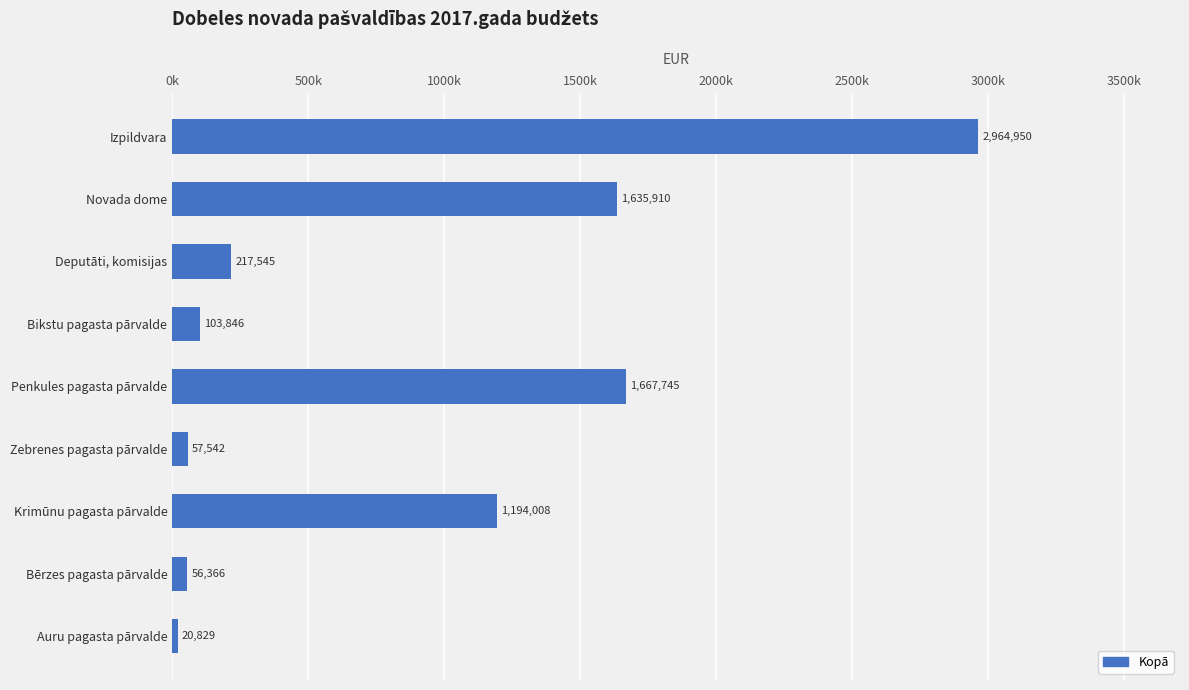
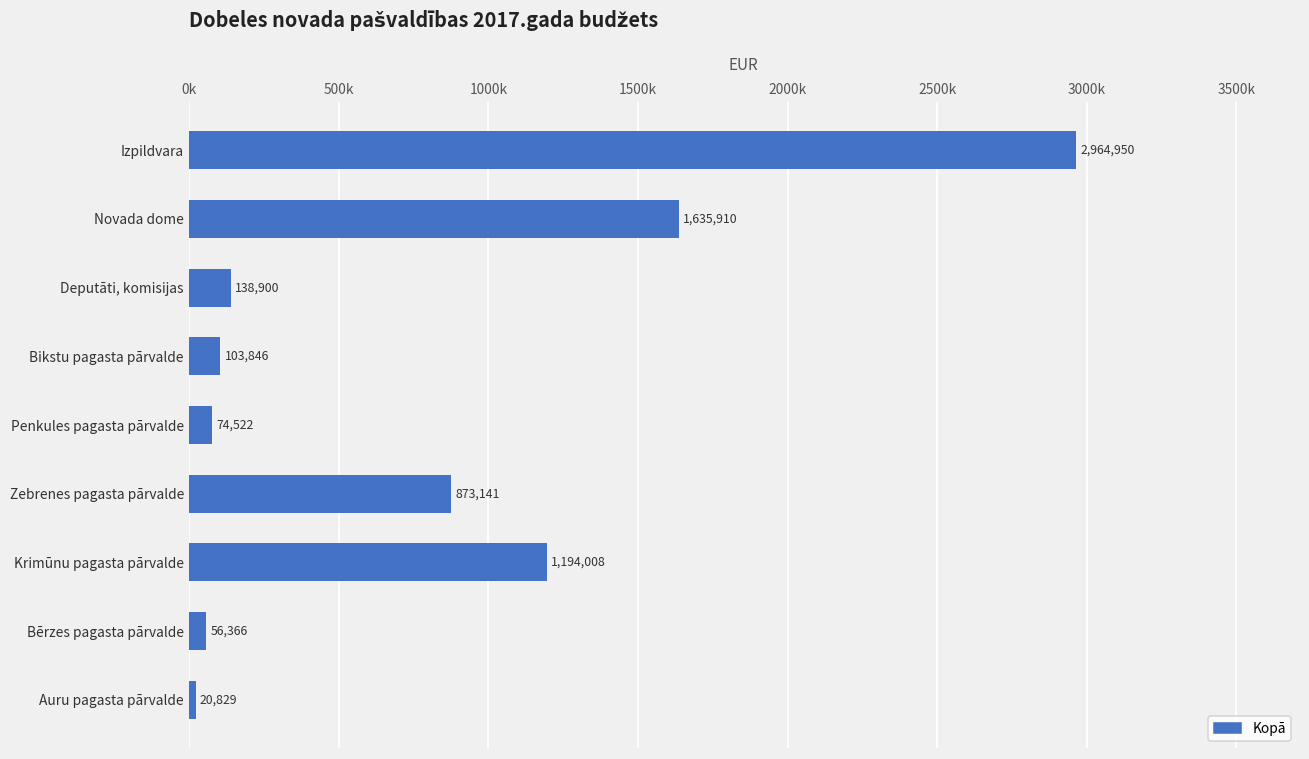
  {
    "Izpildvara": "2,964,950",
    "Novada dome": "1,635,910",
-   "Deputāti, komisijas": "217,545",
+   "Deputāti, komisijas": "138,900",
    "Bikstu pagasta pārvalde": "103,846",
-   "Penkules pagasta pārvalde": "1,667,745",
-   "Zebrenes pagasta pārvalde": "57,542",
+   "Penkules pagasta pārvalde": "74,522",
+   "Zebrenes pagasta pārvalde": "873,141",
    "Krimūnu pagasta pārvalde": "1,194,008",
    "Bērzes pagasta pārvalde": "56,366",
    "Auru pagasta pārvalde": "20,829"
  }
